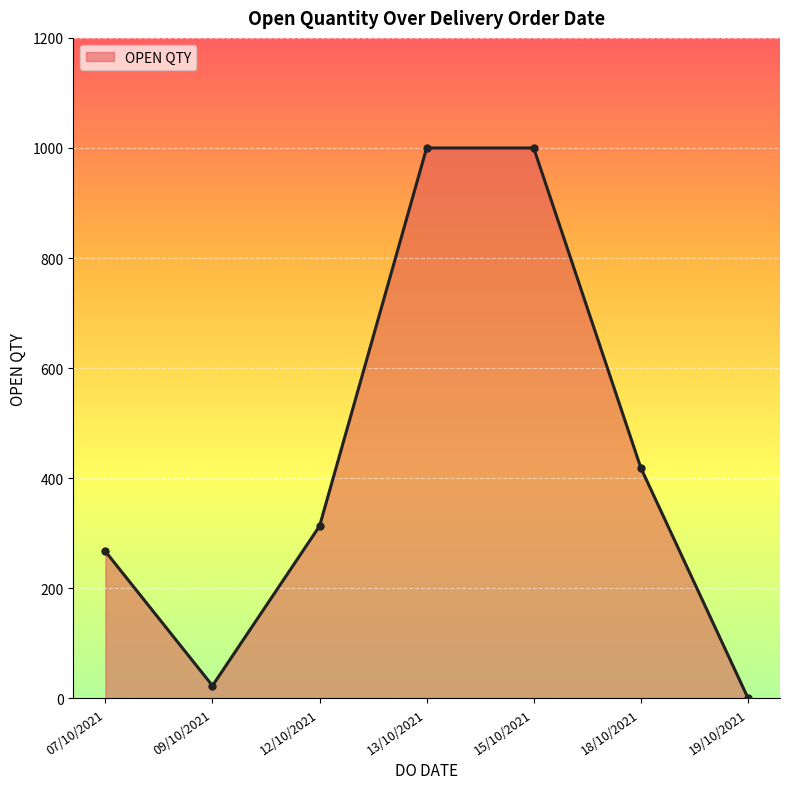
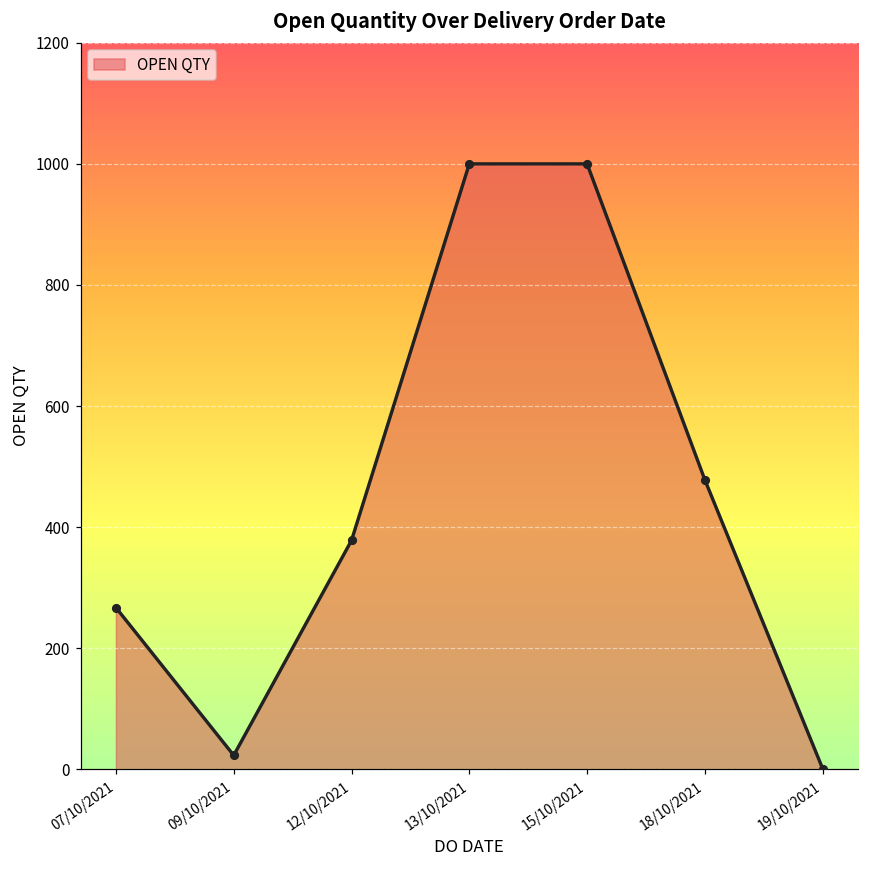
  {
    "07/10/2021": 270,
    "09/10/2021": 20,
-   "12/10/2021": 310,
+   "12/10/2021": 380,
    "13/10/2021": 1000,
    "15/10/2021": 1000,
-   "18/10/2021": 420,
+   "18/10/2021": 480,
    "19/10/2021": 0
  }
